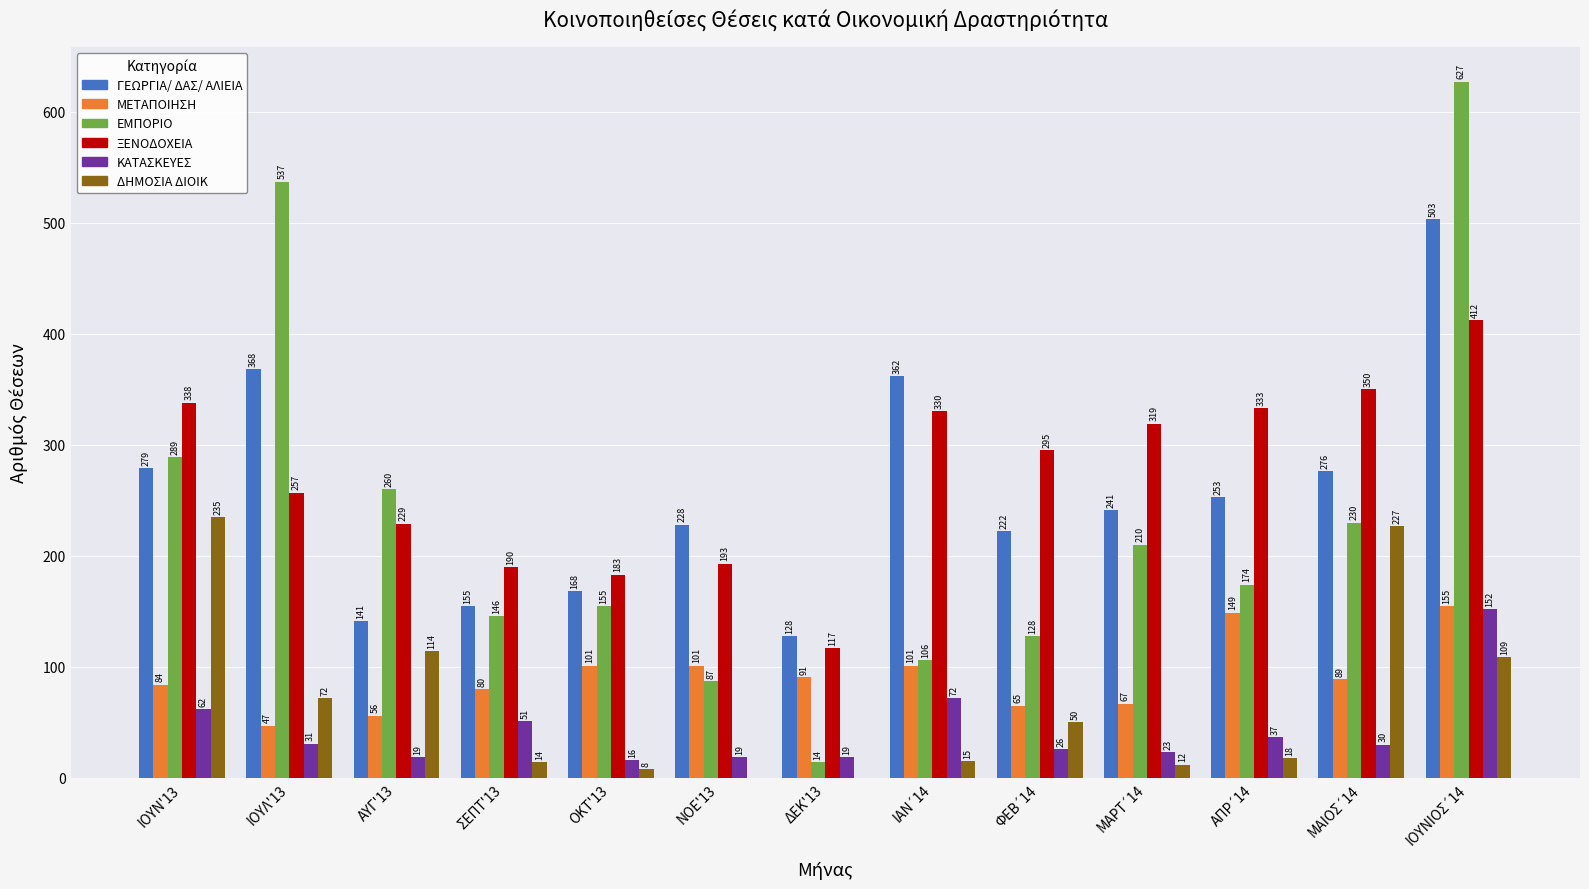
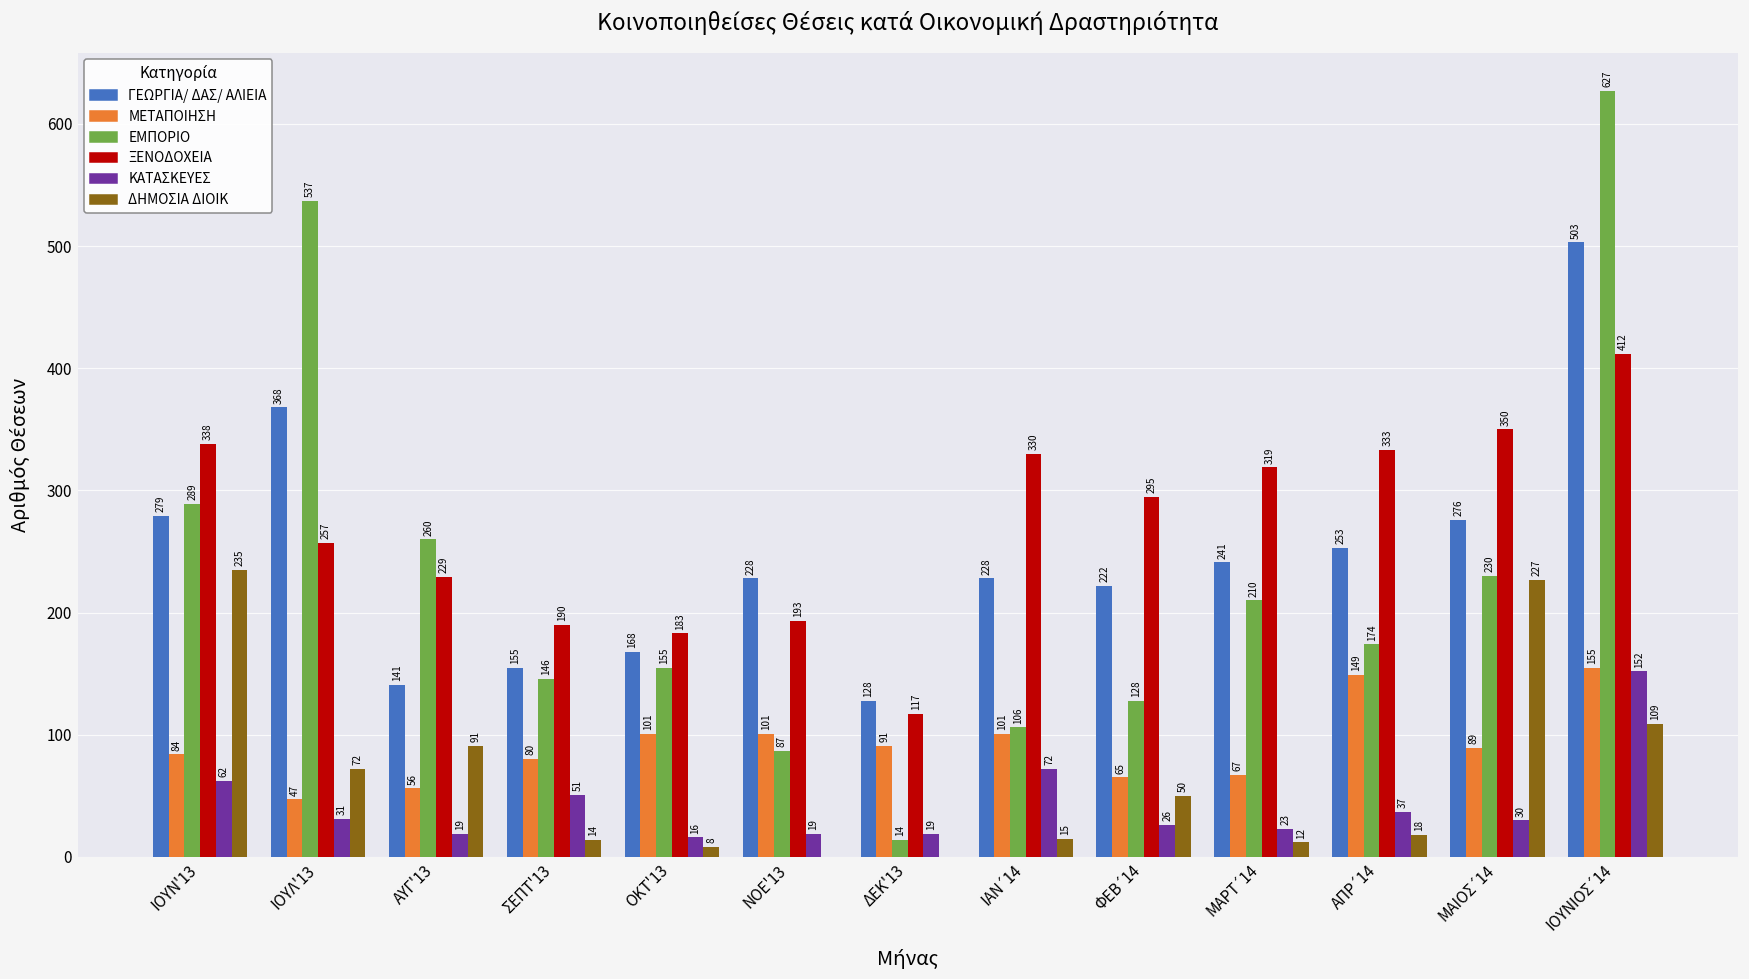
  {
    "ΓΕΩΡΓΙΑ/ ΔΑΣ/ ΑΛΙΕΙΑ": {
      "ΙΟΥΝ'13": 279,
      "ΙΟΥΛ'13": 368,
      "ΑΥΓ'13": 141,
      "ΣΕΠΤ'13": 155,
      "ΟΚΤ'13": 168,
      "ΝΟΕ'13": 228,
      "ΔΕΚ'13": 128,
-     "ΙΑΝ΄14": 362,
+     "ΙΑΝ΄14": 228,
      "ΦΕΒ΄14": 222,
      "ΜΑΡΤ΄14": 241,
      "ΑΠΡ΄14": 253,
      "ΜΑΙΟΣ΄14": 276,
      "ΙΟΥΝΙΟΣ΄14": 503
    },
    "ΜΕΤΑΠΟΙΗΣΗ": {
      "ΙΟΥΝ'13": 84,
      "ΙΟΥΛ'13": 47,
      "ΑΥΓ'13": 56,
      "ΣΕΠΤ'13": 80,
      "ΟΚΤ'13": 101,
      "ΝΟΕ'13": 101,
      "ΔΕΚ'13": 91,
      "ΙΑΝ΄14": 101,
      "ΦΕΒ΄14": 65,
      "ΜΑΡΤ΄14": 67,
      "ΑΠΡ΄14": 149,
      "ΜΑΙΟΣ΄14": 89,
      "ΙΟΥΝΙΟΣ΄14": 155
    },
    "ΕΜΠΟΡΙΟ": {
      "ΙΟΥΝ'13": 289,
      "ΙΟΥΛ'13": 537,
      "ΑΥΓ'13": 260,
      "ΣΕΠΤ'13": 146,
      "ΟΚΤ'13": 155,
      "ΝΟΕ'13": 87,
      "ΔΕΚ'13": 14,
      "ΙΑΝ΄14": 106,
      "ΦΕΒ΄14": 128,
      "ΜΑΡΤ΄14": 210,
      "ΑΠΡ΄14": 174,
      "ΜΑΙΟΣ΄14": 230,
      "ΙΟΥΝΙΟΣ΄14": 627
    },
    "ΞΕΝΟΔΟΧΕΙΑ": {
      "ΙΟΥΝ'13": 338,
      "ΙΟΥΛ'13": 257,
      "ΑΥΓ'13": 229,
      "ΣΕΠΤ'13": 190,
      "ΟΚΤ'13": 183,
      "ΝΟΕ'13": 193,
      "ΔΕΚ'13": 117,
      "ΙΑΝ΄14": 330,
      "ΦΕΒ΄14": 295,
      "ΜΑΡΤ΄14": 319,
      "ΑΠΡ΄14": 333,
      "ΜΑΙΟΣ΄14": 350,
      "ΙΟΥΝΙΟΣ΄14": 412
    },
    "ΚΑΤΑΣΚΕΥΕΣ": {
      "ΙΟΥΝ'13": 62,
      "ΙΟΥΛ'13": 31,
      "ΑΥΓ'13": 19,
      "ΣΕΠΤ'13": 51,
      "ΟΚΤ'13": 16,
      "ΝΟΕ'13": 19,
      "ΔΕΚ'13": 19,
      "ΙΑΝ΄14": 72,
      "ΦΕΒ΄14": 26,
      "ΜΑΡΤ΄14": 23,
      "ΑΠΡ΄14": 37,
      "ΜΑΙΟΣ΄14": 30,
      "ΙΟΥΝΙΟΣ΄14": 152
    },
    "ΔΗΜΟΣΙΑ ΔΙΟΙΚ": {
      "ΙΟΥΝ'13": 235,
      "ΙΟΥΛ'13": 72,
-     "ΑΥΓ'13": 114,
+     "ΑΥΓ'13": 91,
      "ΣΕΠΤ'13": 14,
      "ΟΚΤ'13": 8,
      "ΙΑΝ΄14": 15,
      "ΦΕΒ΄14": 50,
      "ΜΑΡΤ΄14": 12,
      "ΑΠΡ΄14": 18,
      "ΜΑΙΟΣ΄14": 227,
      "ΙΟΥΝΙΟΣ΄14": 109
    }
  }
